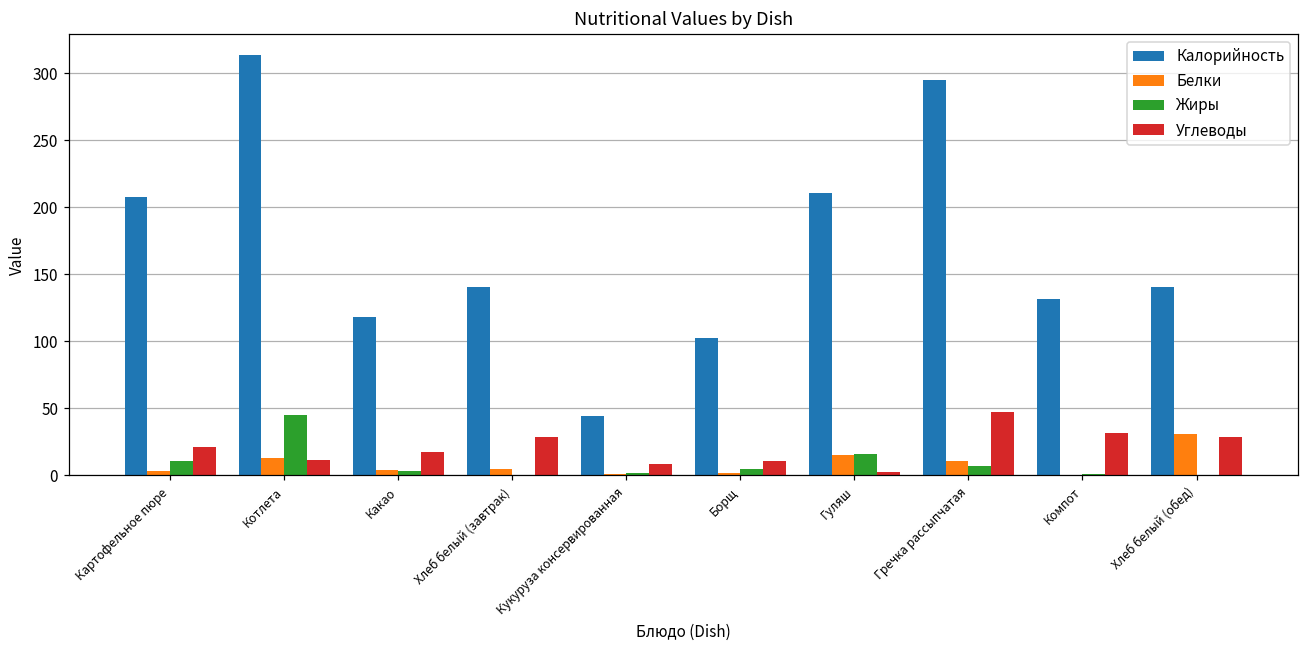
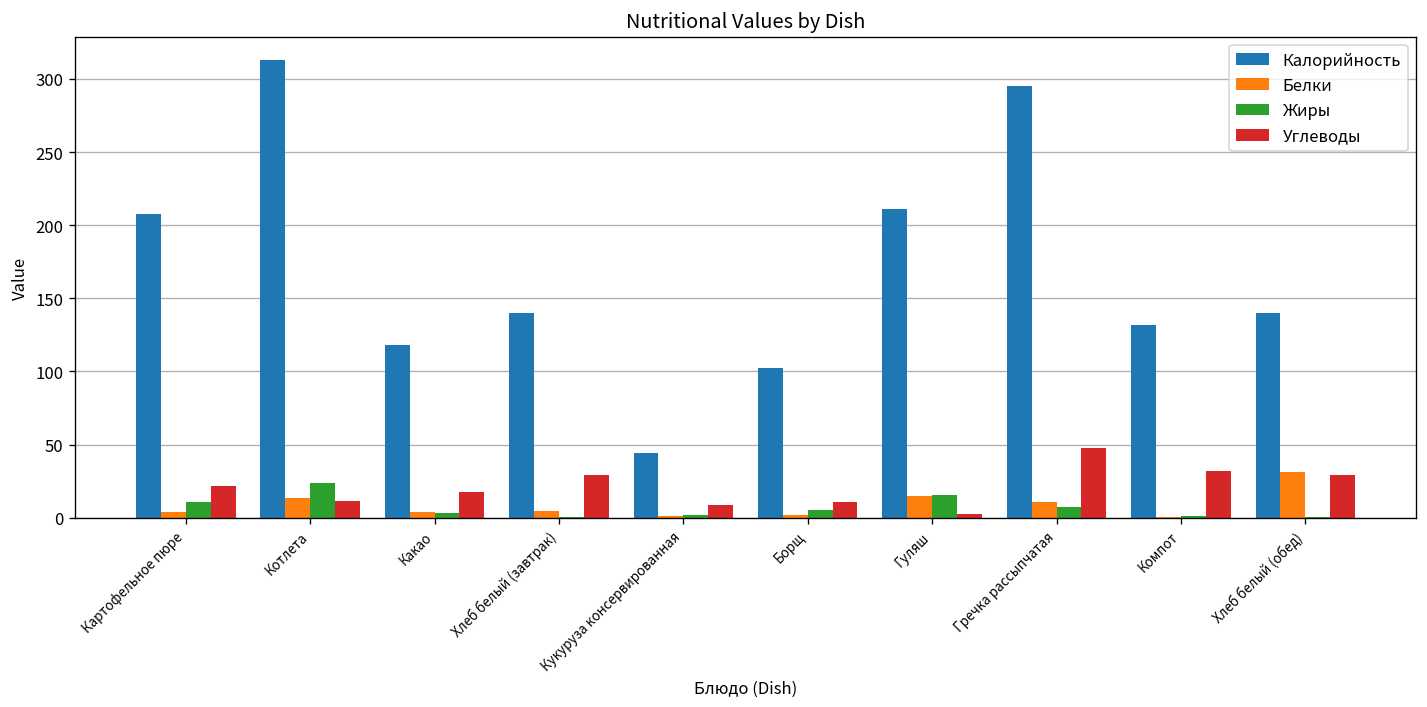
  {
    "Калорийность": {
      "Картофельное пюре": 207,
      "Котлета": 313,
      "Какао": 118,
      "Хлеб белый (завтрак)": 140,
      "Кукуруза консервированная": 44,
      "Борщ": 103,
      "Гуляш": 211,
      "Гречка рассыпчатая": 295,
      "Компот": 132,
      "Хлеб белый (обед)": 140
    },
    "Белки": {
      "Картофельное пюре": 4,
      "Котлета": 13,
      "Какао": 4,
      "Хлеб белый (завтрак)": 5,
      "Гуляш": 15,
      "Гречка рассыпчатая": 10,
      "Хлеб белый (обед)": 31
    },
    "Жиры": {
      "Картофельное пюре": 11,
-     "Котлета": 45,
+     "Котлета": 24,
      "Какао": 4,
      "Борщ": 5,
      "Гуляш": 16,
      "Гречка рассыпчатая": 7
    },
    "Углеводы": {
      "Картофельное пюре": 22,
      "Котлета": 12,
      "Какао": 18,
      "Хлеб белый (завтрак)": 29,
      "Кукуруза консервированная": 9,
      "Борщ": 11,
      "Гуляш": 3,
      "Гречка рассыпчатая": 48,
      "Компот": 32,
      "Хлеб белый (обед)": 29
    }
  }
